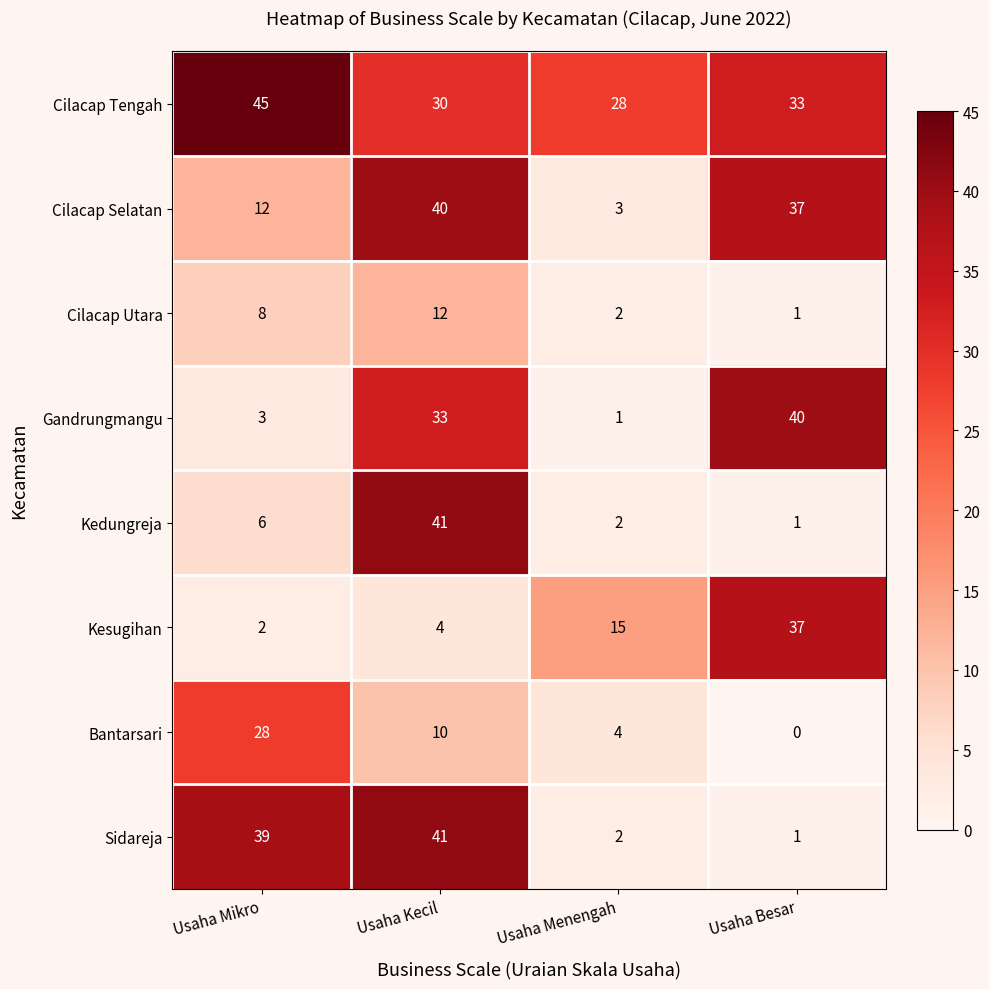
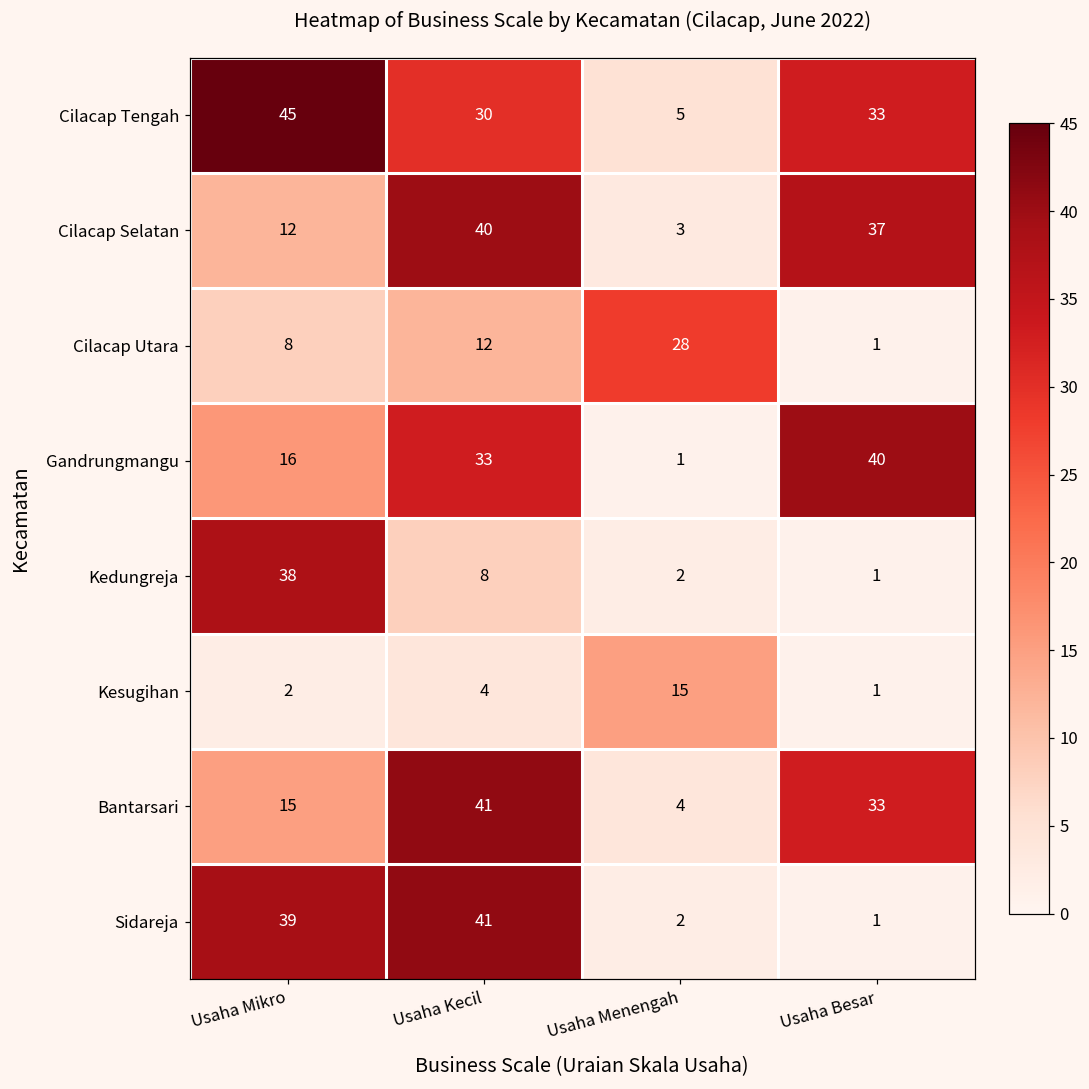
  {
    "Cilacap Tengah": {
      "Usaha Mikro": 45,
      "Usaha Kecil": 30,
-     "Usaha Menengah": 28,
+     "Usaha Menengah": 5,
      "Usaha Besar": 33
    },
    "Cilacap Selatan": {
      "Usaha Mikro": 12,
      "Usaha Kecil": 40,
      "Usaha Menengah": 3,
      "Usaha Besar": 37
    },
    "Cilacap Utara": {
      "Usaha Mikro": 8,
      "Usaha Kecil": 12,
-     "Usaha Menengah": 2,
+     "Usaha Menengah": 28,
      "Usaha Besar": 1
    },
    "Gandrungmangu": {
-     "Usaha Mikro": 3,
+     "Usaha Mikro": 16,
      "Usaha Kecil": 33,
      "Usaha Menengah": 1,
      "Usaha Besar": 40
    },
    "Kedungreja": {
-     "Usaha Mikro": 6,
-     "Usaha Kecil": 41,
+     "Usaha Mikro": 38,
+     "Usaha Kecil": 8,
      "Usaha Menengah": 2,
      "Usaha Besar": 1
    },
    "Kesugihan": {
      "Usaha Mikro": 2,
      "Usaha Kecil": 4,
      "Usaha Menengah": 15,
-     "Usaha Besar": 37
+     "Usaha Besar": 1
    },
    "Bantarsari": {
-     "Usaha Mikro": 28,
-     "Usaha Kecil": 10,
+     "Usaha Mikro": 15,
+     "Usaha Kecil": 41,
      "Usaha Menengah": 4,
-     "Usaha Besar": 0
+     "Usaha Besar": 33
    },
    "Sidareja": {
      "Usaha Mikro": 39,
      "Usaha Kecil": 41,
      "Usaha Menengah": 2,
      "Usaha Besar": 1
    }
  }
